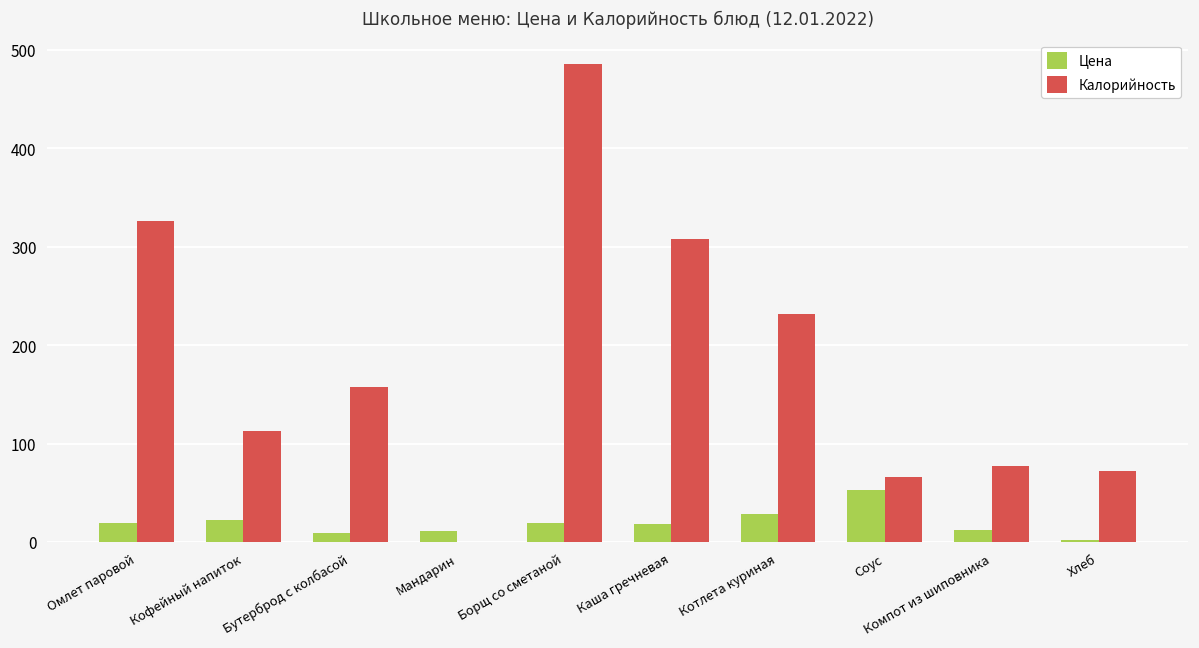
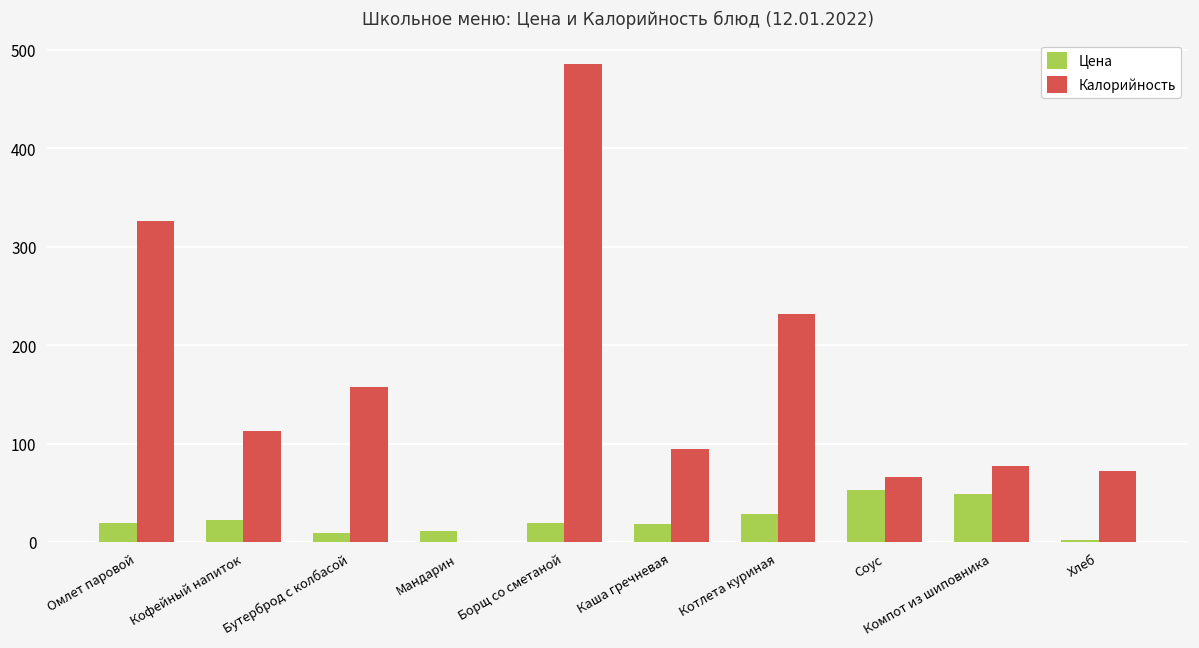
  {
    "Цена": {
      "Омлет паровой": 20,
      "Кофейный напиток": 20,
      "Бутерброд с колбасой": 10,
      "Мандарин": 10,
      "Борщ со сметаной": 20,
      "Каша гречневая": 20,
      "Котлета куриная": 30,
      "Соус": 50,
-     "Компот из шиповника": 10
+     "Компот из шиповника": 50
    },
    "Калорийность": {
      "Омлет паровой": 330,
      "Кофейный напиток": 110,
      "Бутерброд с колбасой": 160,
      "Мандарин": 0,
      "Борщ со сметаной": 490,
-     "Каша гречневая": 310,
+     "Каша гречневая": 90,
      "Котлета куриная": 230,
      "Соус": 70,
      "Компот из шиповника": 80,
      "Хлеб": 70
    }
  }
